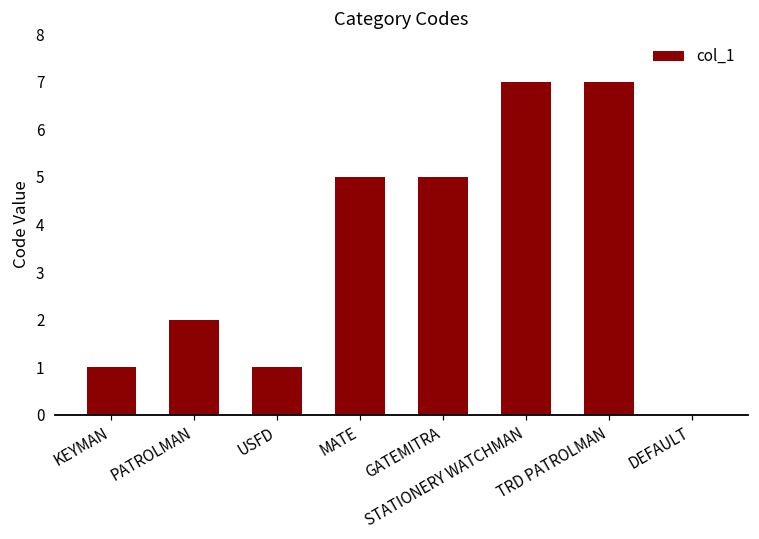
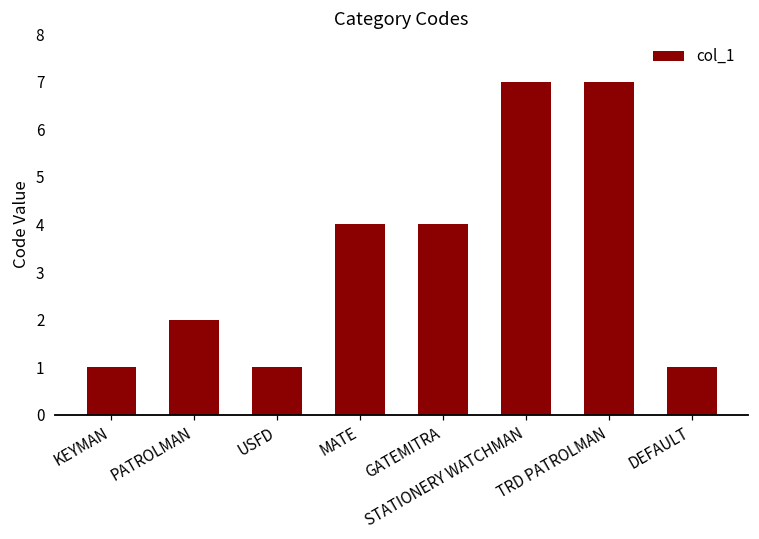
  {
    "KEYMAN": 1,
    "PATROLMAN": 2,
    "USFD": 1,
-   "MATE": 5,
-   "GATEMITRA": 5,
+   "MATE": 4,
+   "GATEMITRA": 4,
    "STATIONERY WATCHMAN": 7,
    "TRD PATROLMAN": 7,
-   "DEFAULT": 0
+   "DEFAULT": 1
  }
